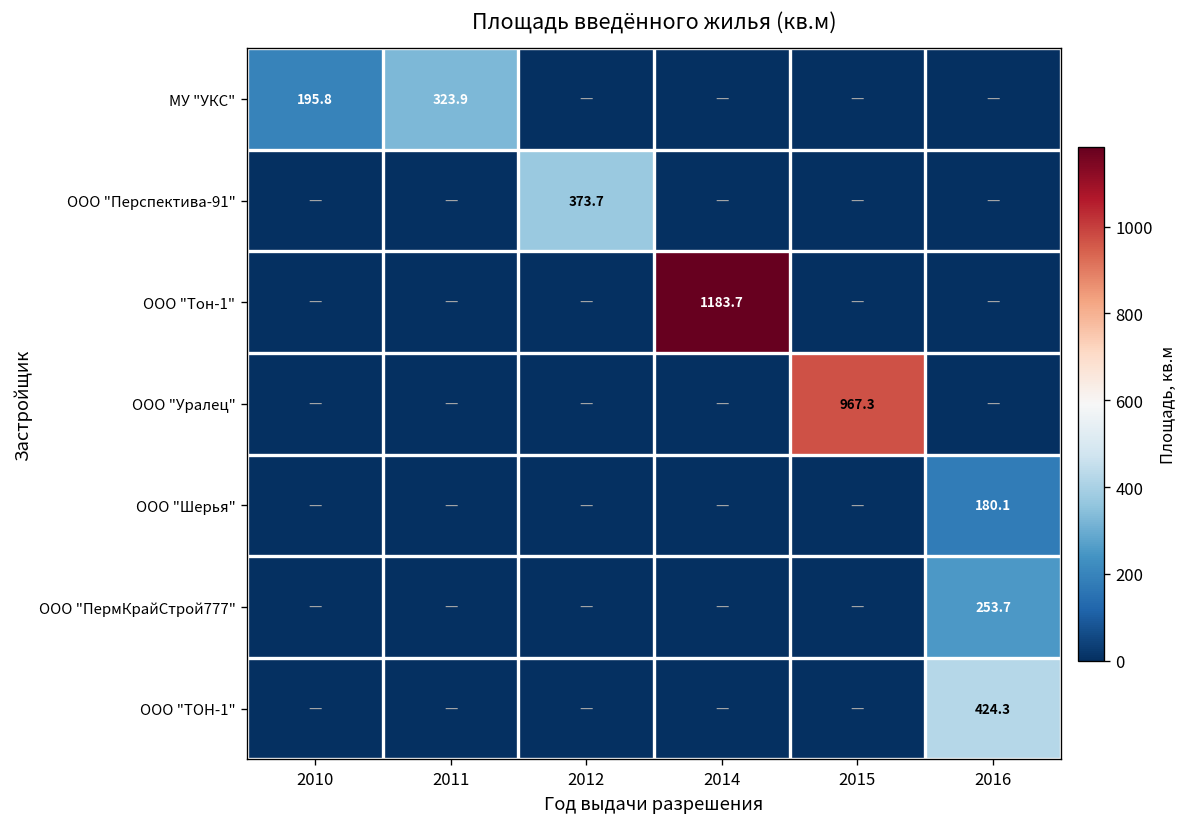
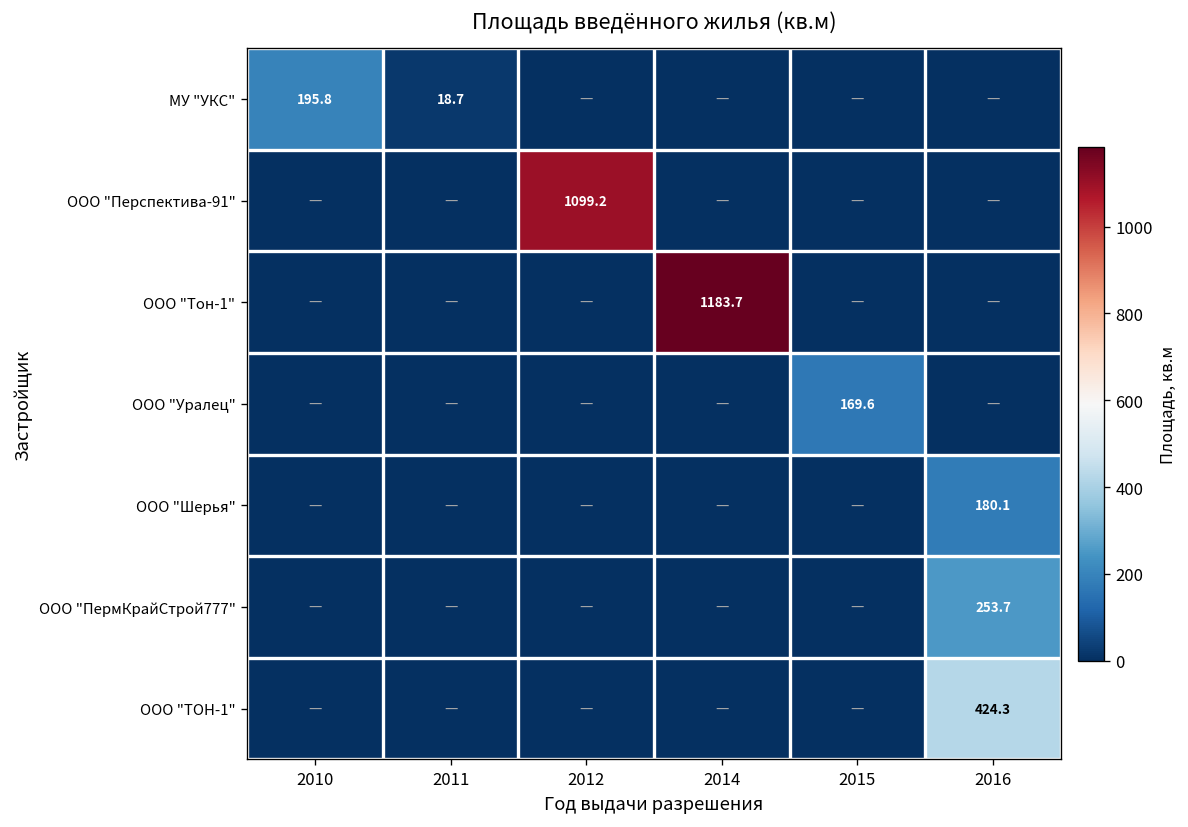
  {
    "МУ \"УКС\"": {
      "2010": 195.8,
-     "2011": 323.9
+     "2011": 18.7
    },
    "ООО \"Перспектива-91\"": {
-     "2012": 373.7
+     "2012": 1099.2
    },
    "ООО \"Тон-1\"": {
      "2014": 1183.7
    },
    "ООО \"Уралец\"": {
-     "2015": 967.3
+     "2015": 169.6
    },
    "ООО \"Шерья\"": {
      "2016": 180.1
    },
    "ООО \"ПермКрайСтрой777\"": {
      "2016": 253.7
    },
    "ООО \"ТОН-1\"": {
      "2016": 424.3
    }
  }
